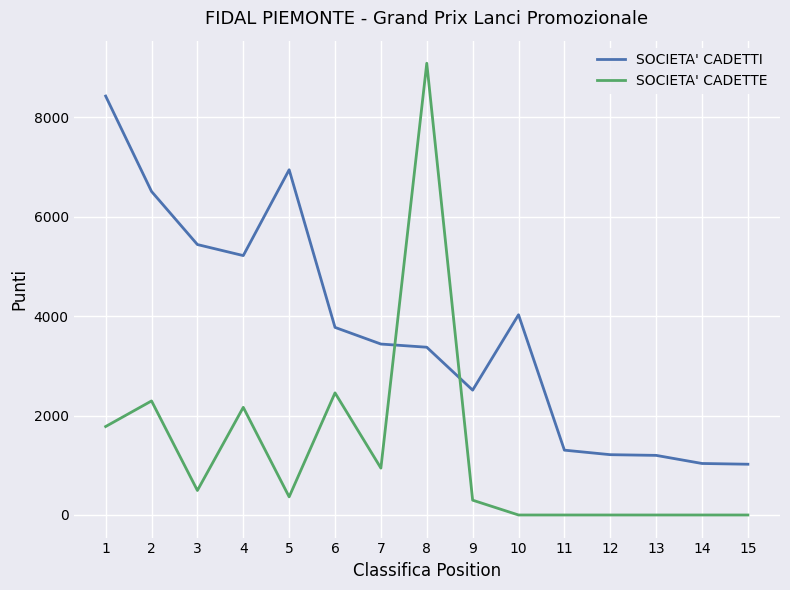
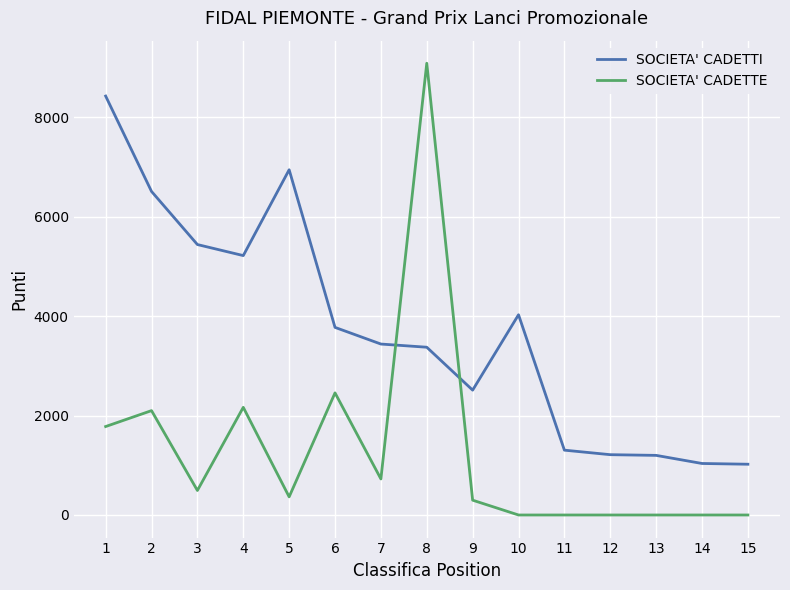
  {
    "SOCIETA' CADETTI": {
      "1": 8400,
      "2": 6500,
      "3": 5400,
      "4": 5200,
      "5": 6900,
      "6": 3800,
      "7": 3400,
      "8": 3400,
      "9": 2500,
      "10": 4000,
      "11": 1300,
      "12": 1200,
      "13": 1200,
      "14": 1000,
      "15": 1000
    },
    "SOCIETA' CADETTE": {
      "1": 1800,
-     "2": 2300,
+     "2": 2100,
      "3": 500,
      "4": 2200,
      "5": 400,
      "6": 2500,
-     "7": 900,
+     "7": 700,
      "8": 9100,
      "9": 300,
      "10": 0,
      "11": 0,
      "12": 0,
      "13": 0,
      "14": 0,
      "15": 0
    }
  }
